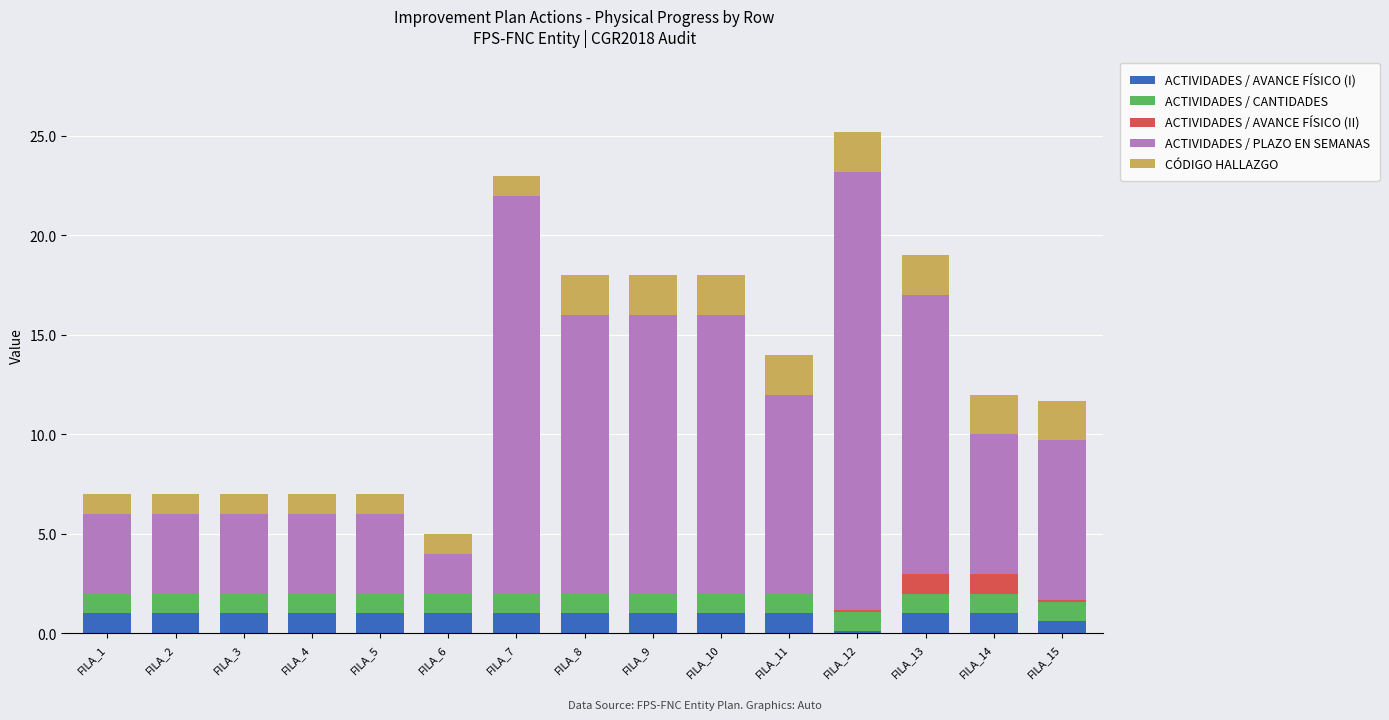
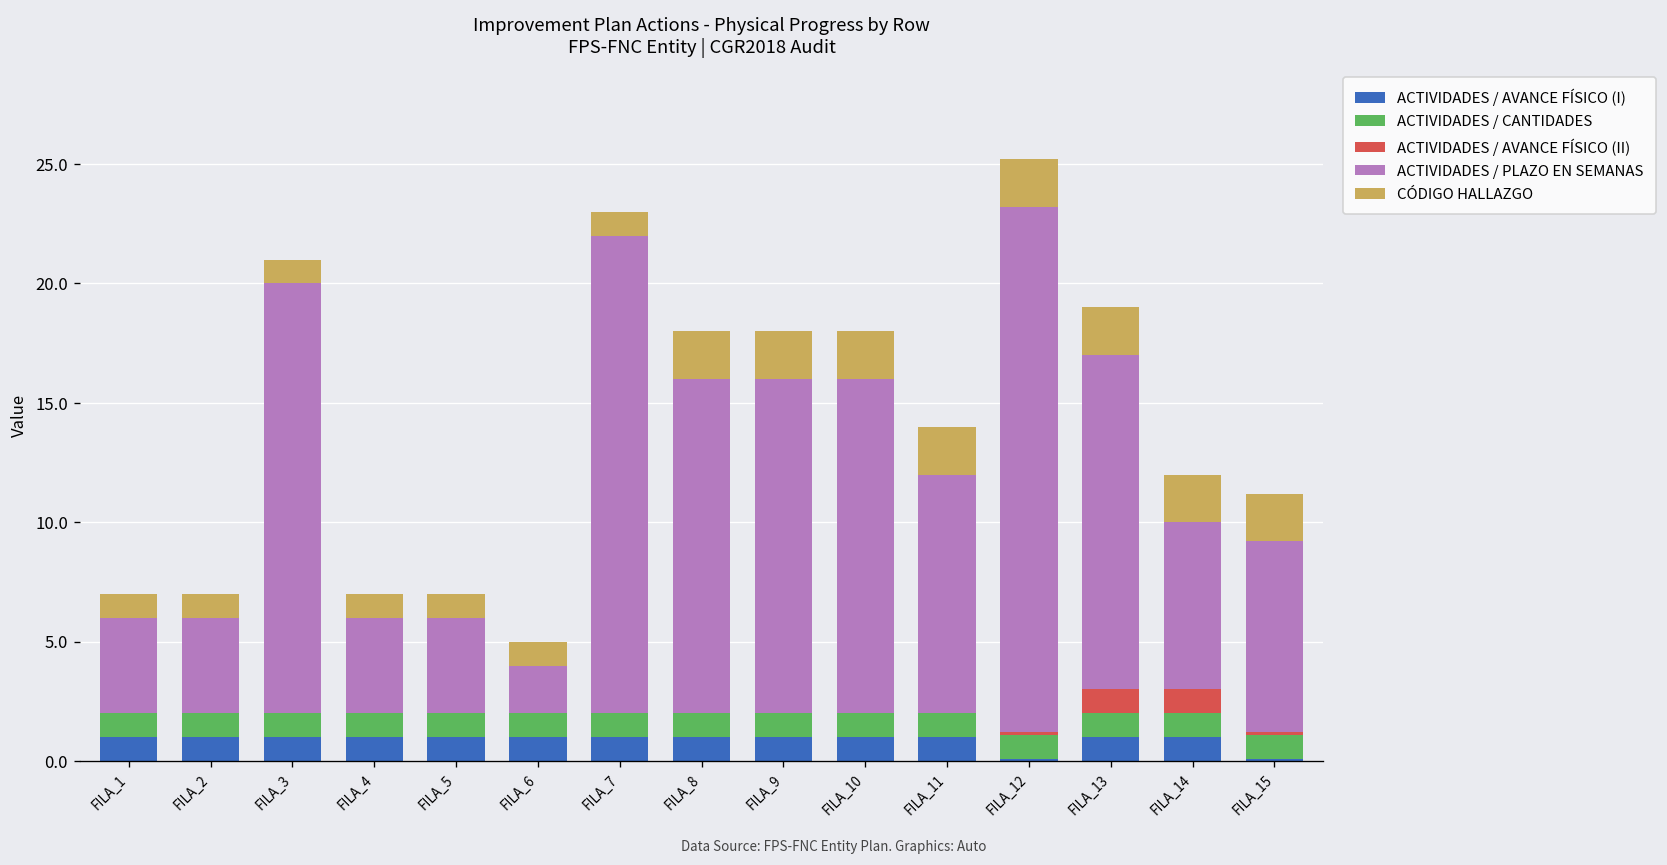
  {
    "ACTIVIDADES / AVANCE FÍSICO (I)": {
      "FILA_1": 1.0,
      "FILA_2": 1.0,
      "FILA_3": 1.0,
      "FILA_4": 1.0,
      "FILA_5": 1.0,
      "FILA_6": 1.0,
      "FILA_7": 1.0,
      "FILA_8": 1.0,
      "FILA_9": 1.0,
      "FILA_10": 1.0,
      "FILA_11": 1.0,
      "FILA_13": 1.0,
      "FILA_14": 1.0,
-     "FILA_15": 0.6
+     "FILA_15": 0.1
    },
    "ACTIVIDADES / CANTIDADES": {
      "FILA_1": 1.0,
      "FILA_2": 1.0,
      "FILA_3": 1.0,
      "FILA_4": 1.0,
      "FILA_5": 1.0,
      "FILA_6": 1.0,
      "FILA_7": 1.0,
      "FILA_8": 1.0,
      "FILA_9": 1.0,
      "FILA_10": 1.0,
      "FILA_11": 1.0,
      "FILA_12": 1.0,
      "FILA_13": 1.0,
      "FILA_14": 1.0,
      "FILA_15": 1.0
    },
    "ACTIVIDADES / AVANCE FÍSICO (II)": {
      "FILA_1": 0.0,
      "FILA_2": 0.0,
      "FILA_3": 0.0,
      "FILA_4": 0.0,
      "FILA_5": 0.0,
      "FILA_6": 0.0,
      "FILA_7": 0.0,
      "FILA_8": 0.0,
      "FILA_9": 0.0,
      "FILA_10": 0.0,
      "FILA_11": 0.0,
      "FILA_13": 1.0,
      "FILA_14": 1.0
    },
    "ACTIVIDADES / PLAZO EN SEMANAS": {
      "FILA_1": 4,
      "FILA_2": 4,
-     "FILA_3": 4,
+     "FILA_3": 18,
      "FILA_4": 4,
      "FILA_5": 4,
      "FILA_6": 2,
      "FILA_7": 20,
      "FILA_8": 14,
      "FILA_9": 14,
      "FILA_10": 14,
      "FILA_11": 10,
      "FILA_12": 22,
      "FILA_13": 14,
      "FILA_14": 7,
      "FILA_15": 8
    },
    "CÓDIGO HALLAZGO": {
      "FILA_1": 1.0,
      "FILA_2": 1.0,
      "FILA_3": 1.0,
      "FILA_4": 1.0,
      "FILA_5": 1.0,
      "FILA_6": 1.0,
      "FILA_7": 1.0,
      "FILA_8": 2.0,
      "FILA_9": 2.0,
      "FILA_10": 2.0,
      "FILA_11": 2.0,
      "FILA_12": 2.0,
      "FILA_13": 2.0,
      "FILA_14": 2.0,
      "FILA_15": 2.0
    }
  }
